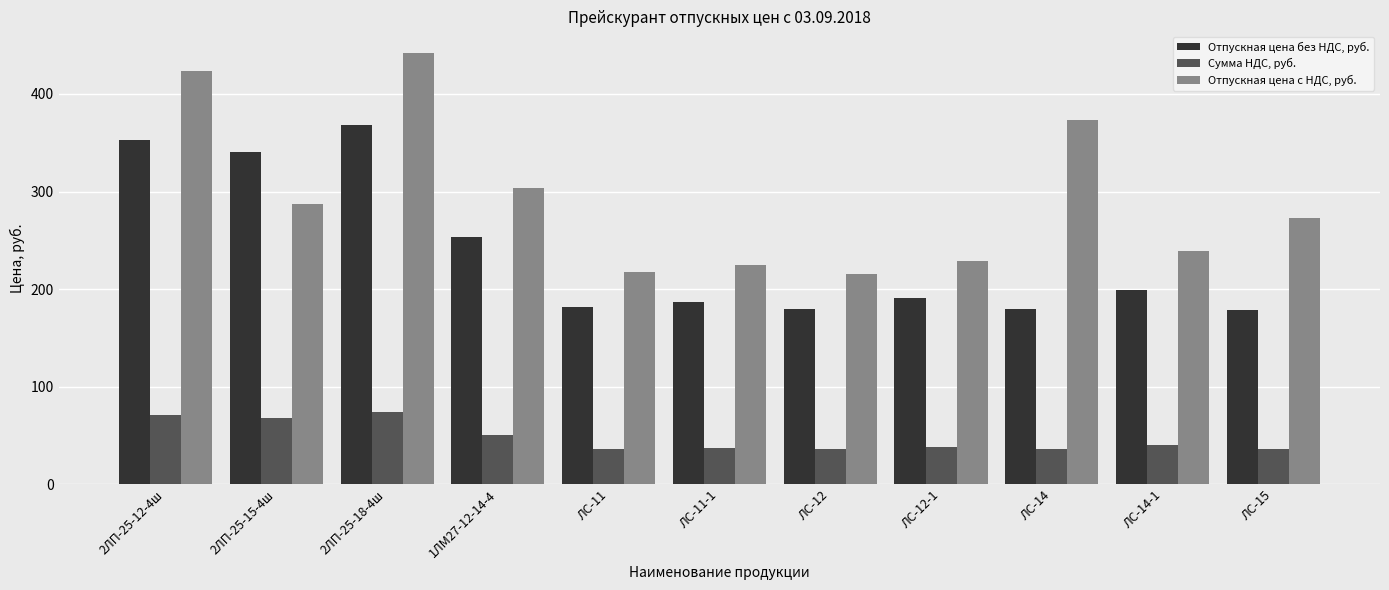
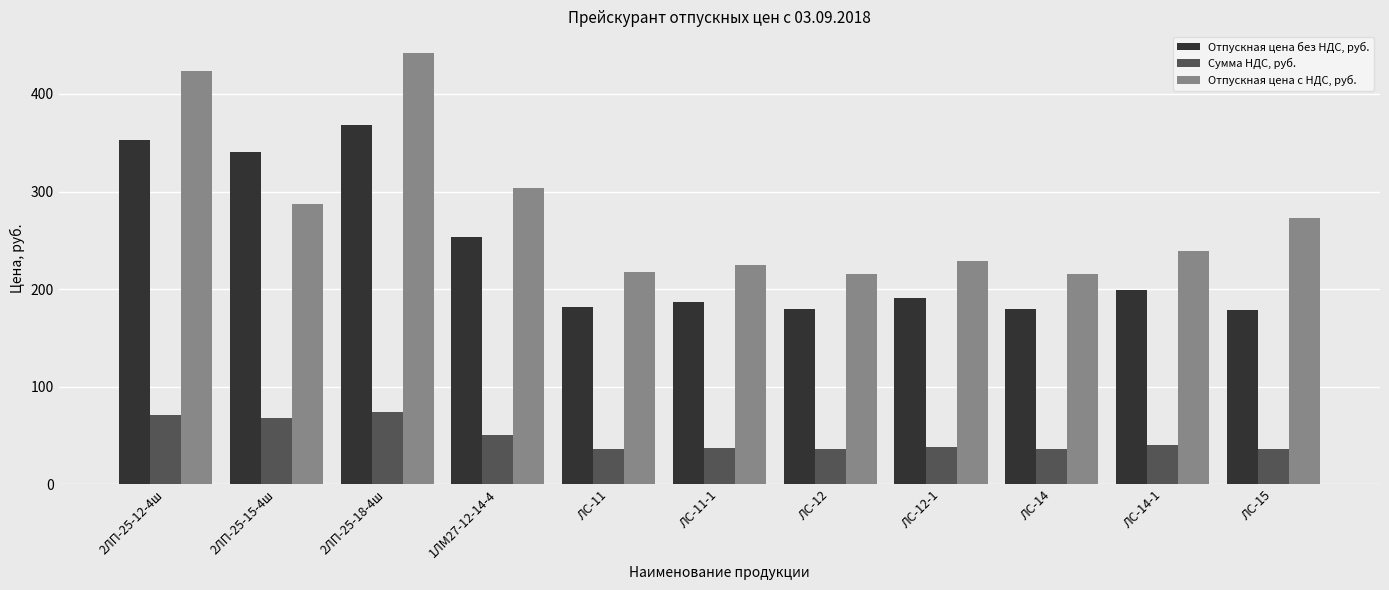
  {
    "Отпускная цена с НДС, руб.": {
      "2ЛП-25-12-4ш": 420,
      "2ЛП-25-15-4ш": 290,
      "2ЛП-25-18-4ш": 440,
      "1ЛМ27-12-14-4": 300,
      "ЛС-11": 220,
      "ЛС-11-1": 220,
      "ЛС-12": 220,
      "ЛС-12-1": 230,
-     "ЛС-14": 370,
+     "ЛС-14": 210,
      "ЛС-14-1": 240,
      "ЛС-15": 270
    }
  }
